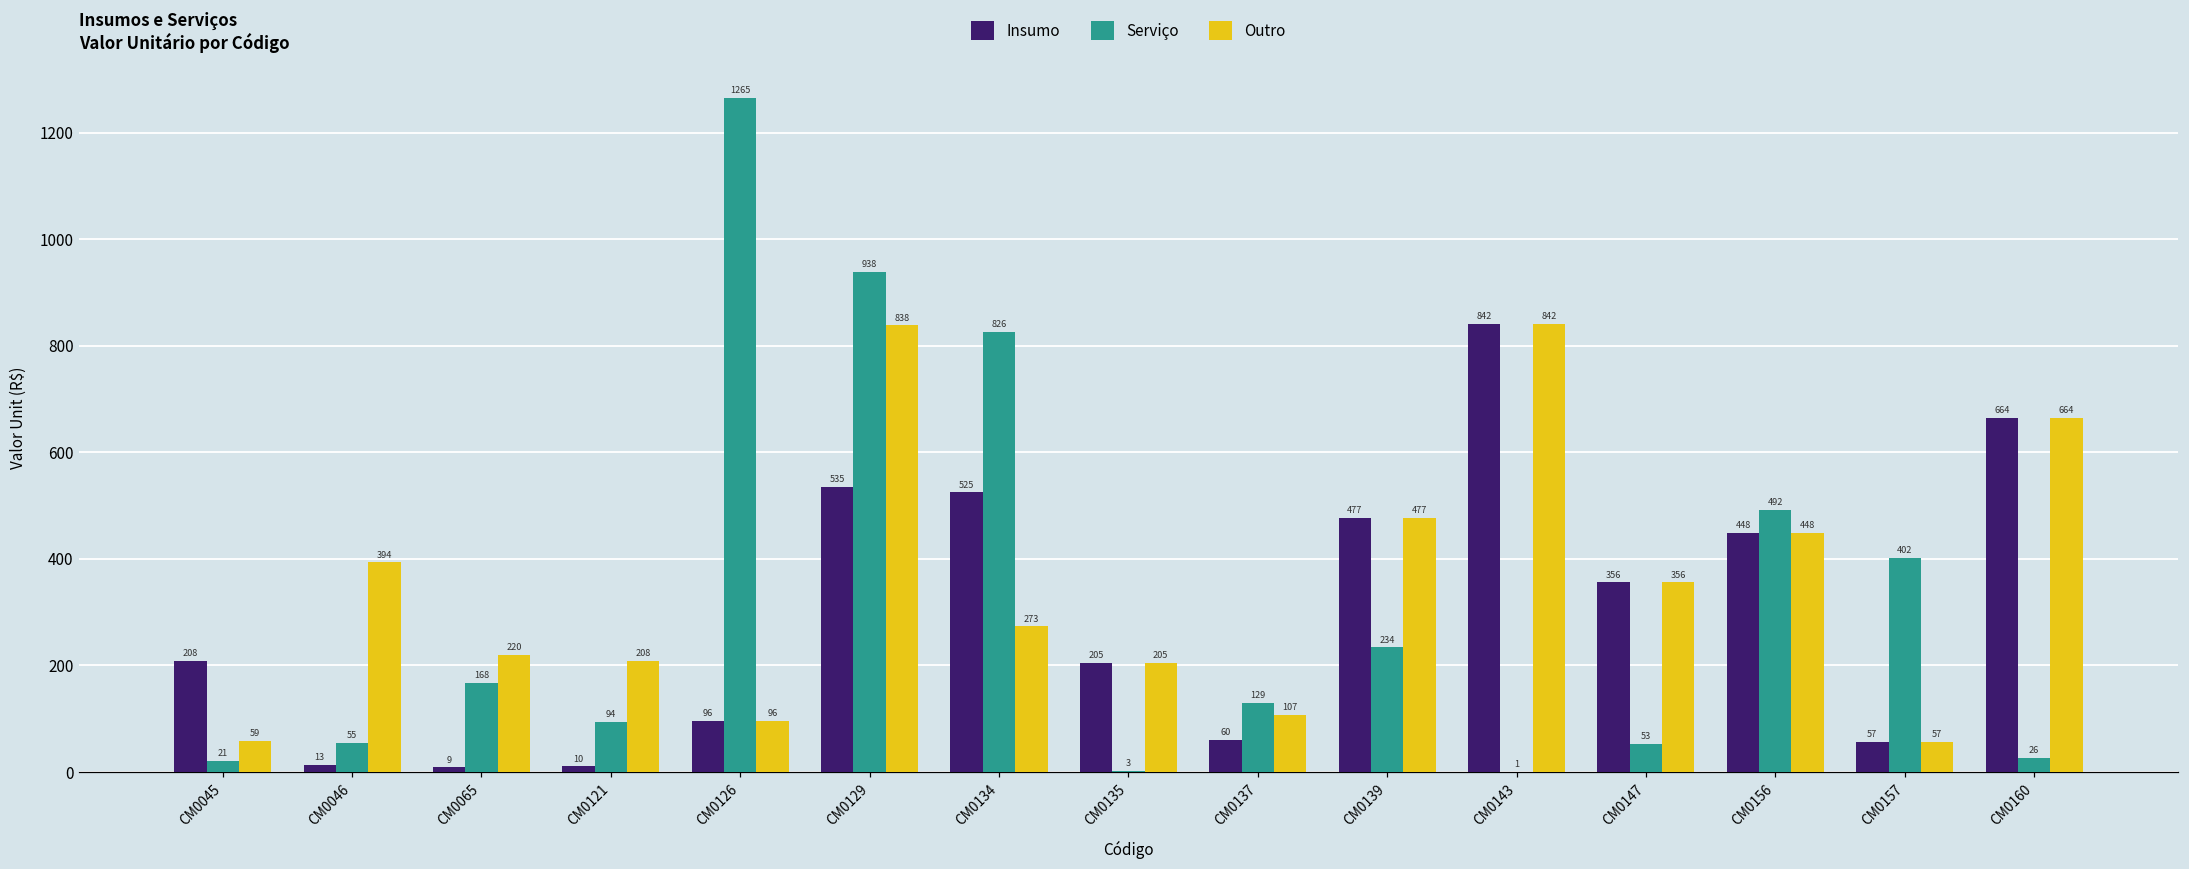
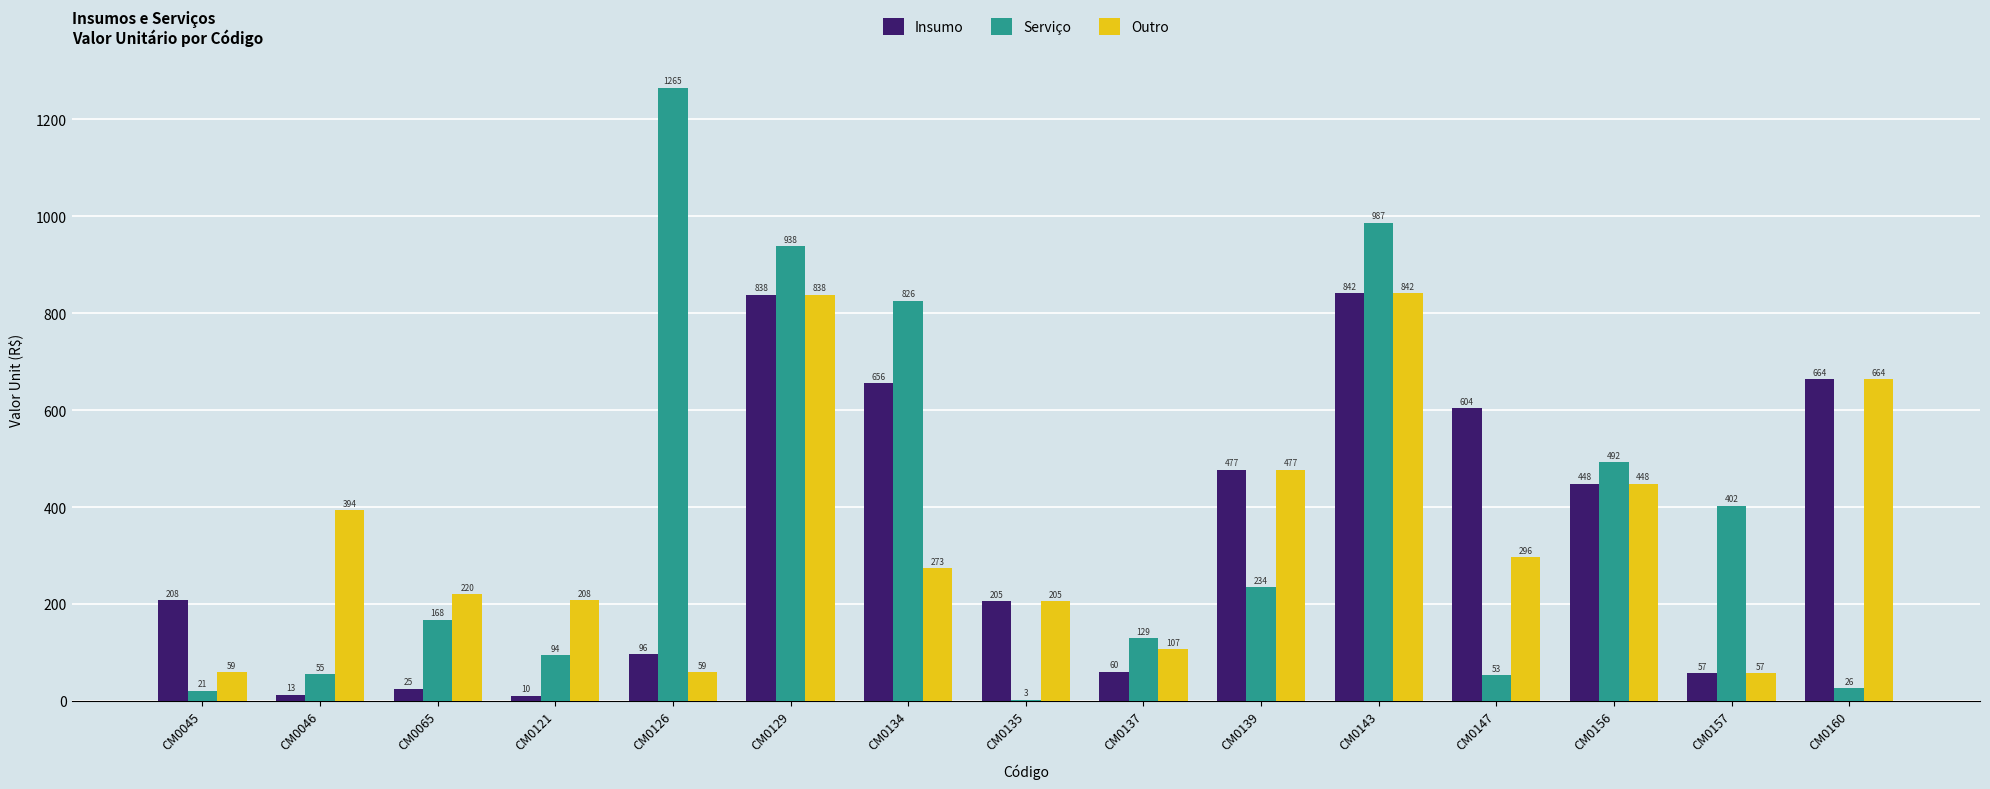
  {
    "Insumo": {
      "CM0045": 208,
      "CM0046": 13,
-     "CM0065": 9,
+     "CM0065": 25,
      "CM0121": 10,
      "CM0126": 96,
-     "CM0129": 535,
-     "CM0134": 525,
+     "CM0129": 838,
+     "CM0134": 656,
      "CM0135": 205,
      "CM0137": 60,
      "CM0139": 477,
      "CM0143": 842,
-     "CM0147": 356,
+     "CM0147": 604,
      "CM0156": 448,
      "CM0157": 57,
      "CM0160": 664
    },
    "Serviço": {
      "CM0045": 21,
      "CM0046": 55,
      "CM0065": 168,
      "CM0121": 94,
      "CM0126": 1265,
      "CM0129": 938,
      "CM0134": 826,
      "CM0135": 3,
      "CM0137": 129,
      "CM0139": 234,
-     "CM0143": 1,
+     "CM0143": 987,
      "CM0147": 53,
      "CM0156": 492,
      "CM0157": 402,
      "CM0160": 26
    },
    "Outro": {
      "CM0045": 59,
      "CM0046": 394,
      "CM0065": 220,
      "CM0121": 208,
-     "CM0126": 96,
+     "CM0126": 59,
      "CM0129": 838,
      "CM0134": 273,
      "CM0135": 205,
      "CM0137": 107,
      "CM0139": 477,
      "CM0143": 842,
-     "CM0147": 356,
+     "CM0147": 296,
      "CM0156": 448,
      "CM0157": 57,
      "CM0160": 664
    }
  }
